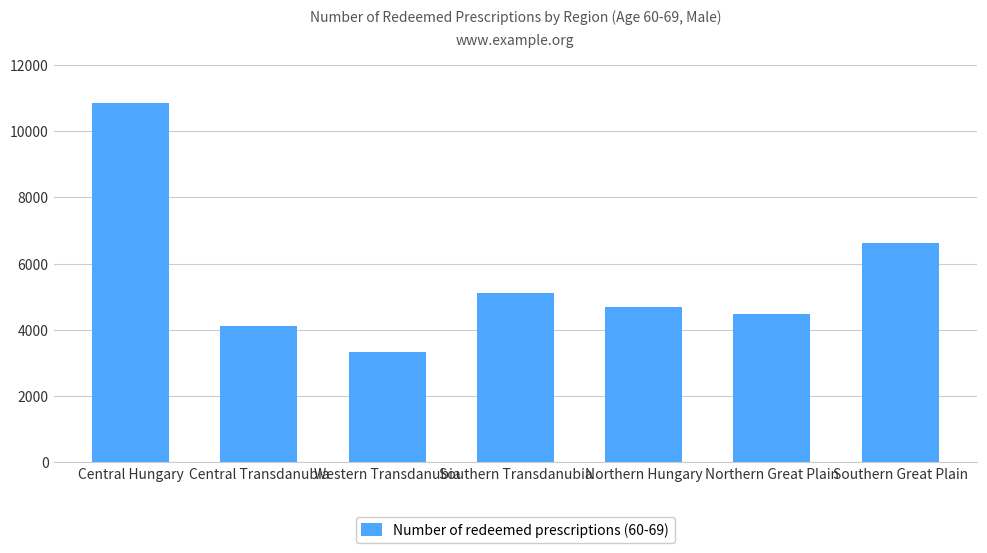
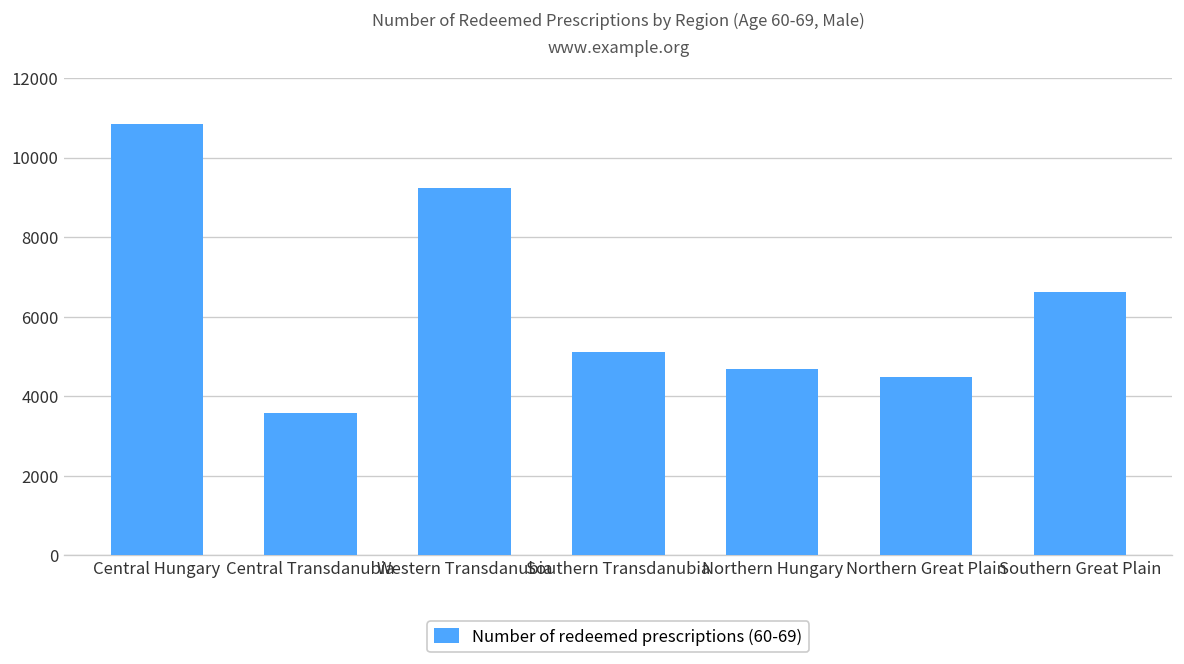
  {
    "Central Hungary": 10900,
-   "Central Transdanubia": 4100,
-   "Western Transdanubia": 3300,
+   "Central Transdanubia": 3600,
+   "Western Transdanubia": 9200,
    "Southern Transdanubia": 5100,
    "Northern Hungary": 4700,
    "Northern Great Plain": 4500,
    "Southern Great Plain": 6600
  }
